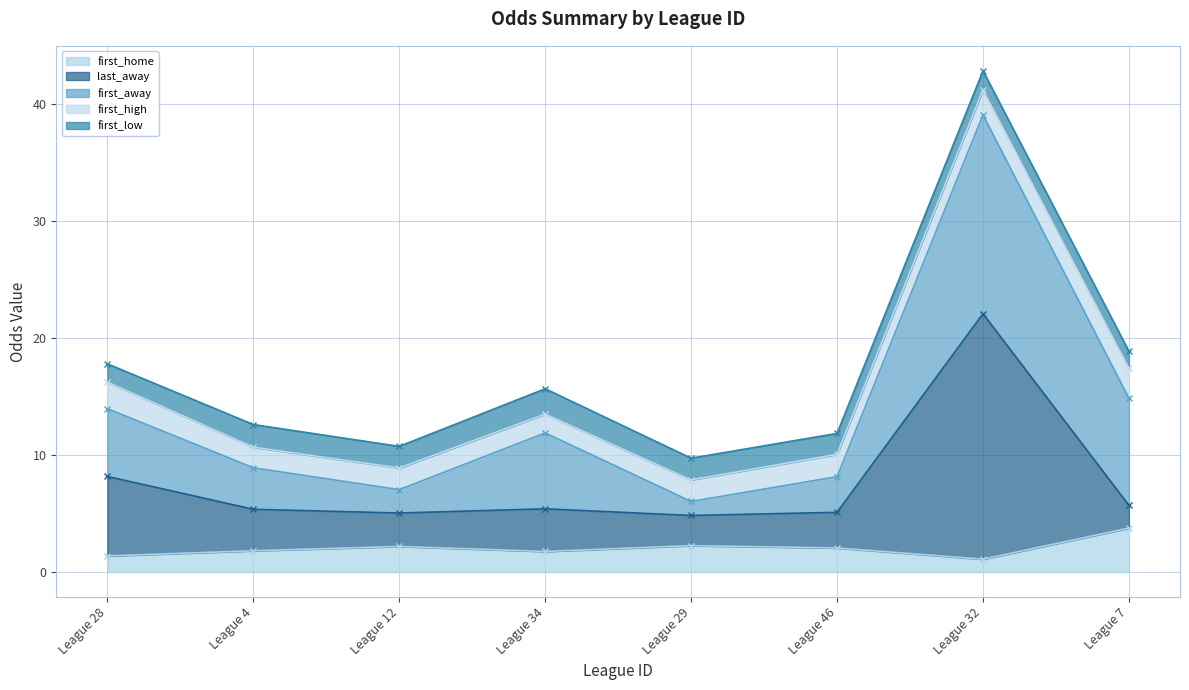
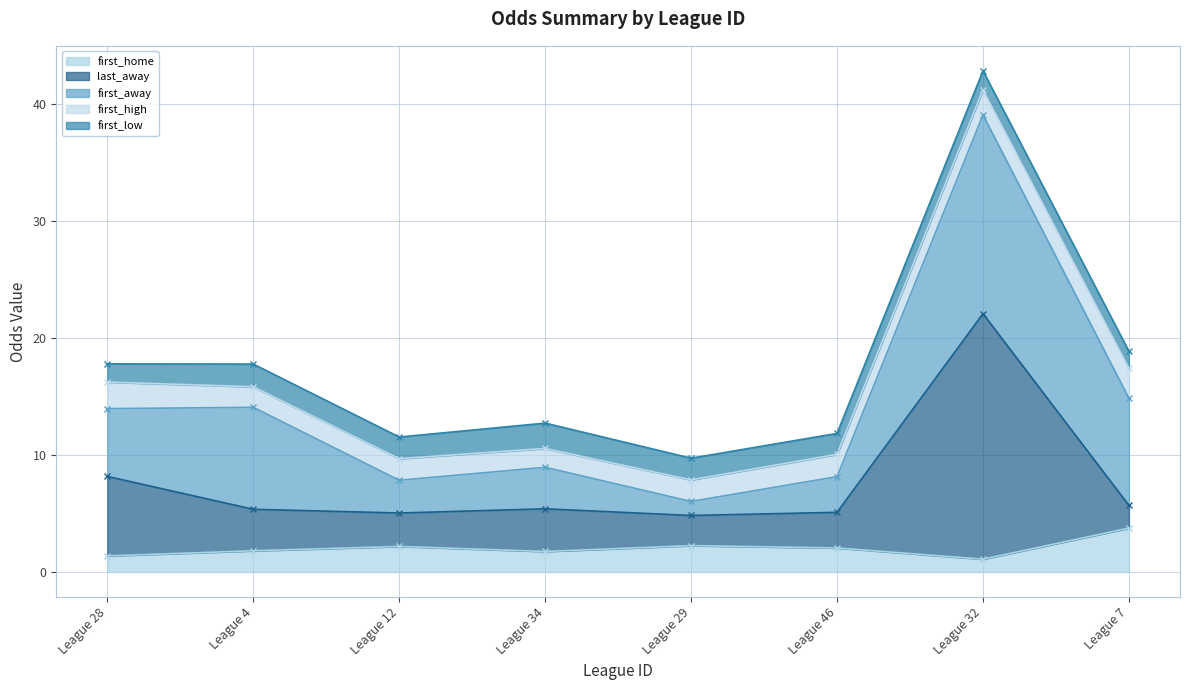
  {
    "first_away": {
      "League 28": 5.8,
-     "League 4": 3.6,
-     "League 12": 2.0,
-     "League 34": 6.5,
+     "League 4": 8.7,
+     "League 12": 2.8,
+     "League 34": 3.5,
      "League 29": 1.2,
      "League 46": 3.0,
      "League 32": 17.0,
      "League 7": 9.2
    }
  }
